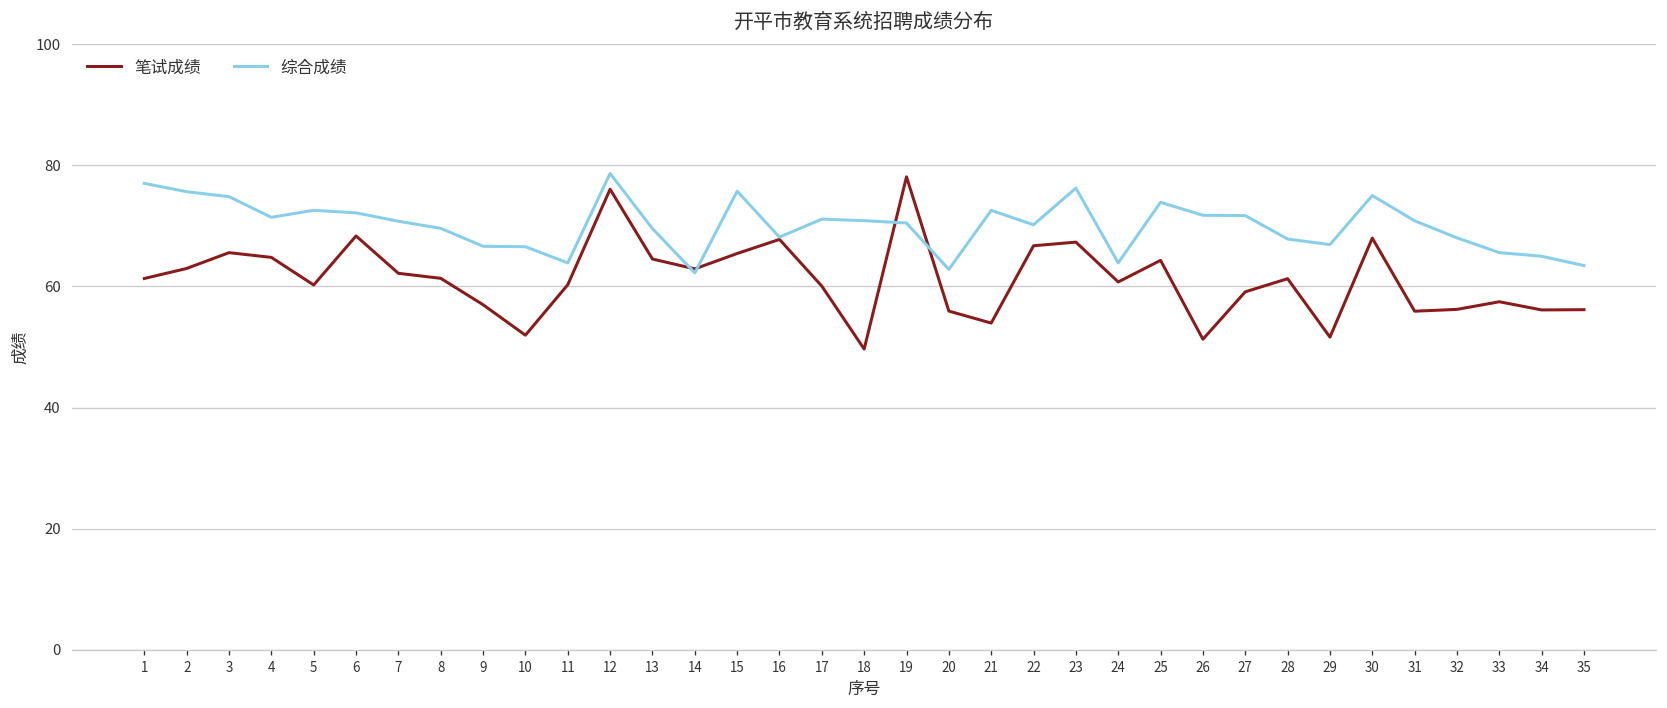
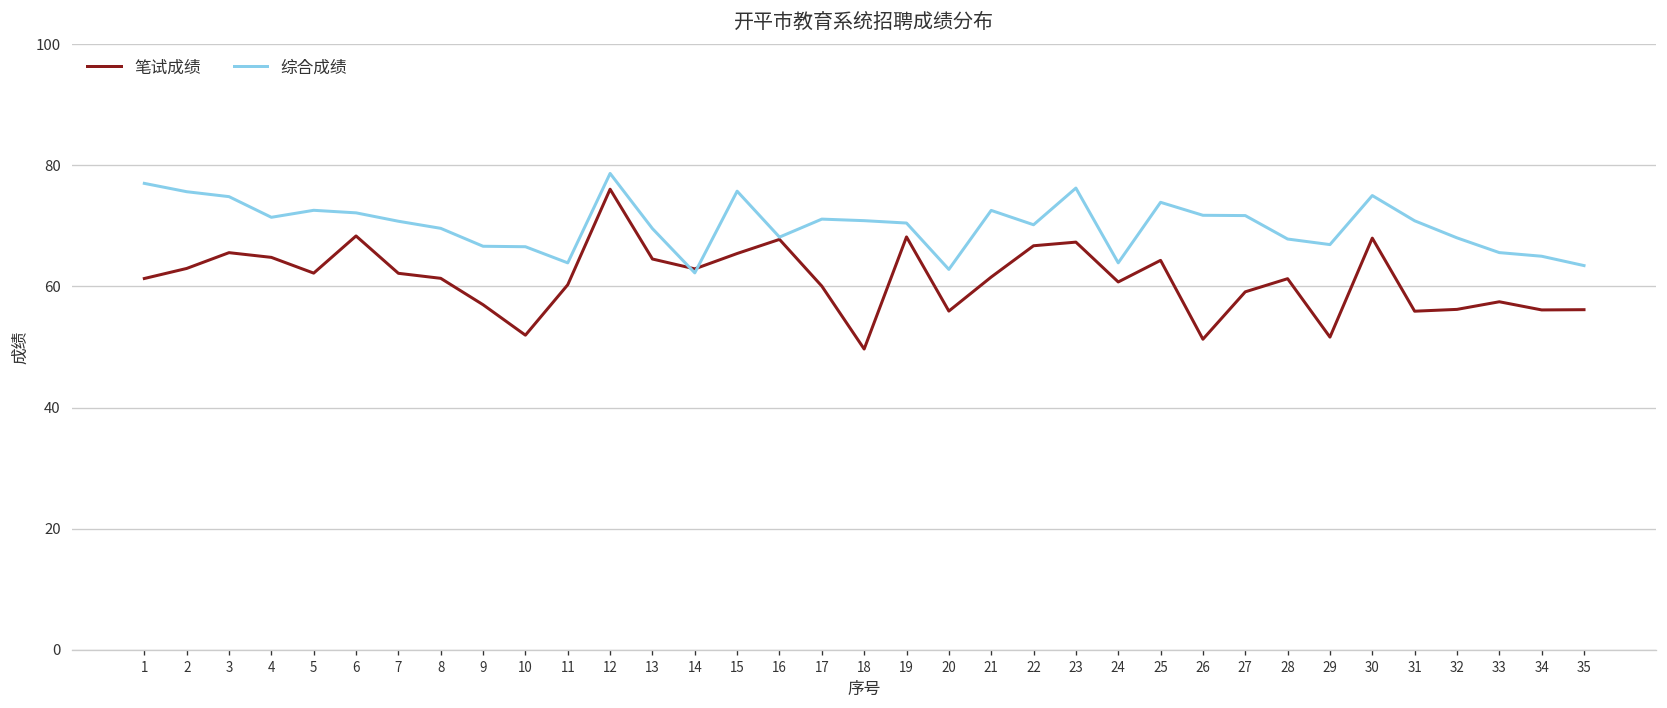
  {
    "笔试成绩": {
      "1": 61,
      "2": 63,
      "3": 66,
      "4": 65,
-     "5": 60,
+     "5": 62,
      "6": 68,
      "7": 62,
      "8": 61,
      "9": 57,
      "10": 52,
      "11": 60,
      "12": 76,
      "13": 65,
      "14": 63,
      "15": 65,
      "17": 60,
      "18": 50,
-     "19": 78,
+     "19": 68,
      "20": 56,
-     "21": 54,
+     "21": 62,
      "22": 67,
      "23": 67,
      "24": 61,
      "25": 64,
      "26": 51,
      "27": 59,
      "28": 61,
      "29": 52,
      "30": 68,
      "31": 56,
      "32": 56,
      "33": 57,
      "34": 56,
      "35": 56
    },
    "综合成绩": {
      "1": 77,
      "2": 76,
      "3": 75,
      "4": 71,
      "5": 73,
      "6": 72,
      "7": 71,
      "8": 70,
      "9": 67,
      "10": 67,
      "11": 64,
      "12": 79,
      "13": 70,
      "14": 62,
      "15": 76,
      "17": 71,
      "18": 71,
      "19": 70,
      "20": 63,
      "21": 73,
      "22": 70,
      "23": 76,
      "24": 64,
      "25": 74,
      "26": 72,
      "27": 72,
      "28": 68,
      "29": 67,
      "30": 75,
      "31": 71,
      "32": 68,
      "33": 66,
      "34": 65,
      "35": 63
    }
  }
